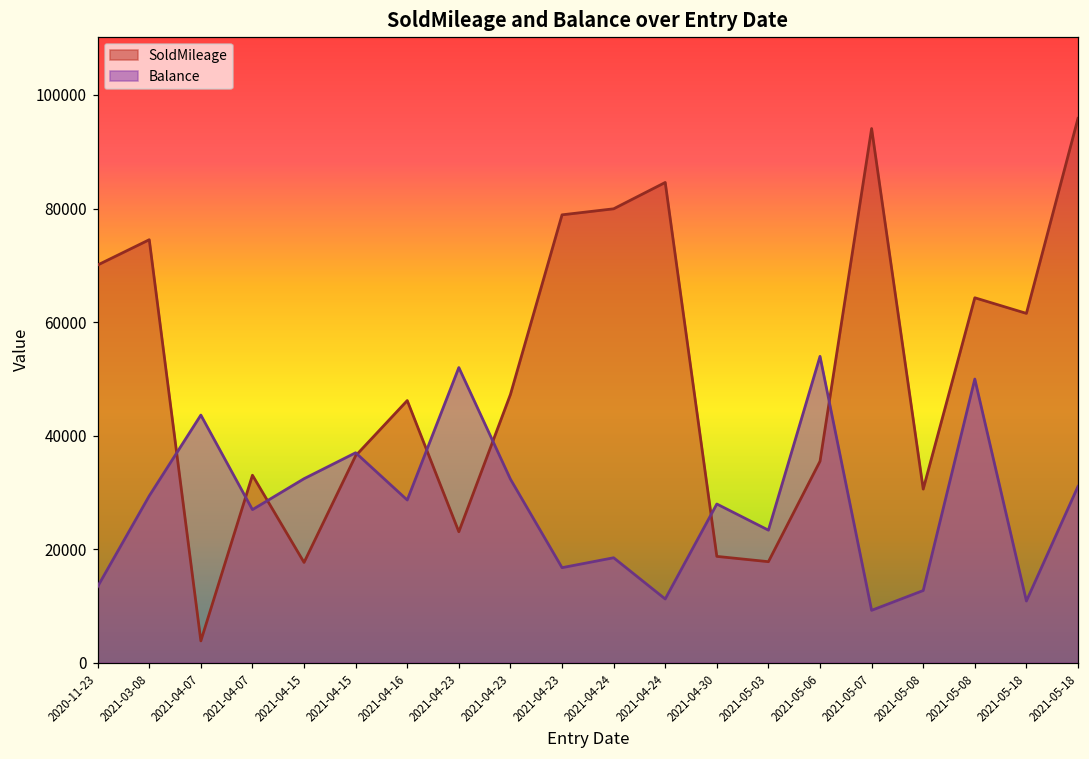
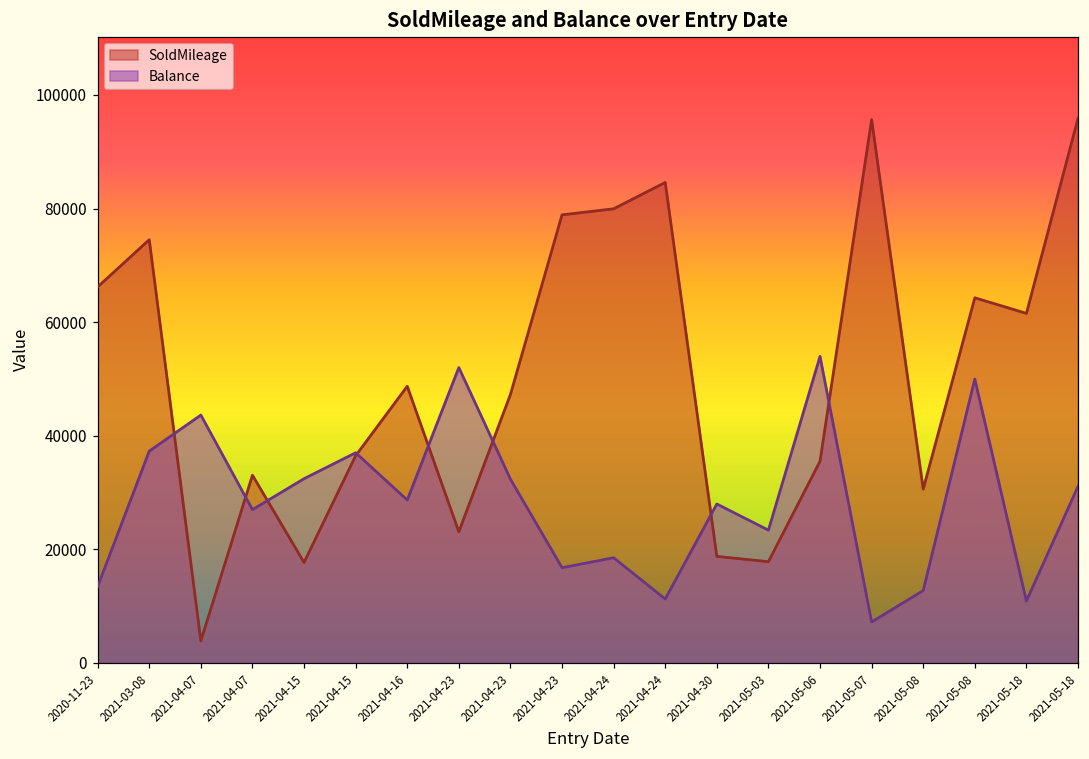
  {
    "SoldMileage": {
-     "2020-11-23": 70000,
+     "2020-11-23": 66000,
      "2021-03-08": 75000,
-     "2021-04-16": 46000,
+     "2021-04-16": 49000,
      "2021-04-30": 19000,
      "2021-05-03": 18000,
      "2021-05-06": 36000,
-     "2021-05-07": 94000
+     "2021-05-07": 96000
    },
    "Balance": {
      "2020-11-23": 13000,
-     "2021-03-08": 29000,
+     "2021-03-08": 37000,
      "2021-04-16": 29000,
      "2021-04-30": 28000,
      "2021-05-03": 23000,
      "2021-05-06": 54000,
-     "2021-05-07": 9000
+     "2021-05-07": 7000
    }
  }
